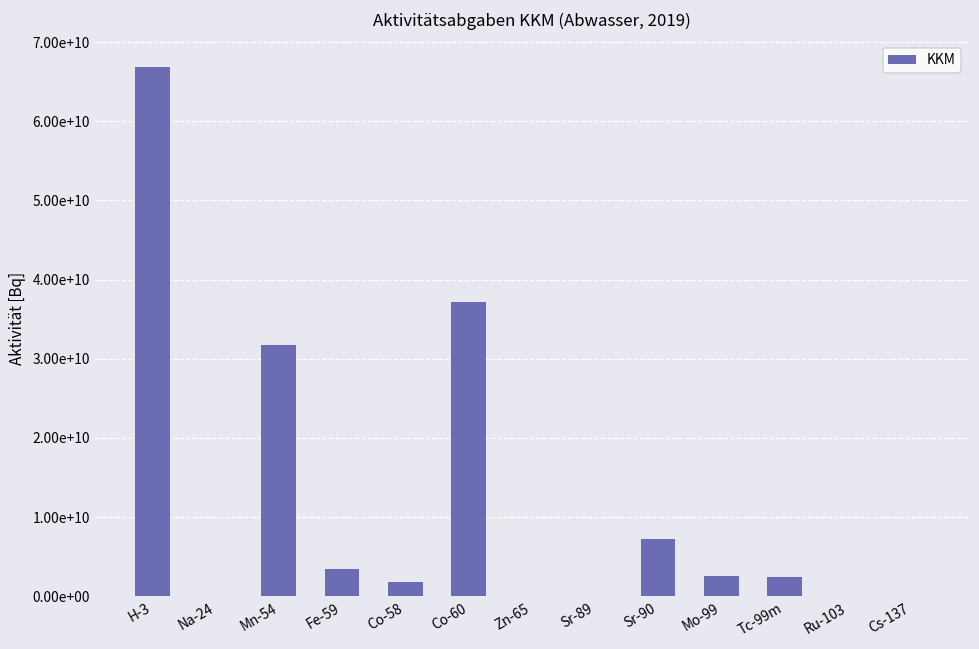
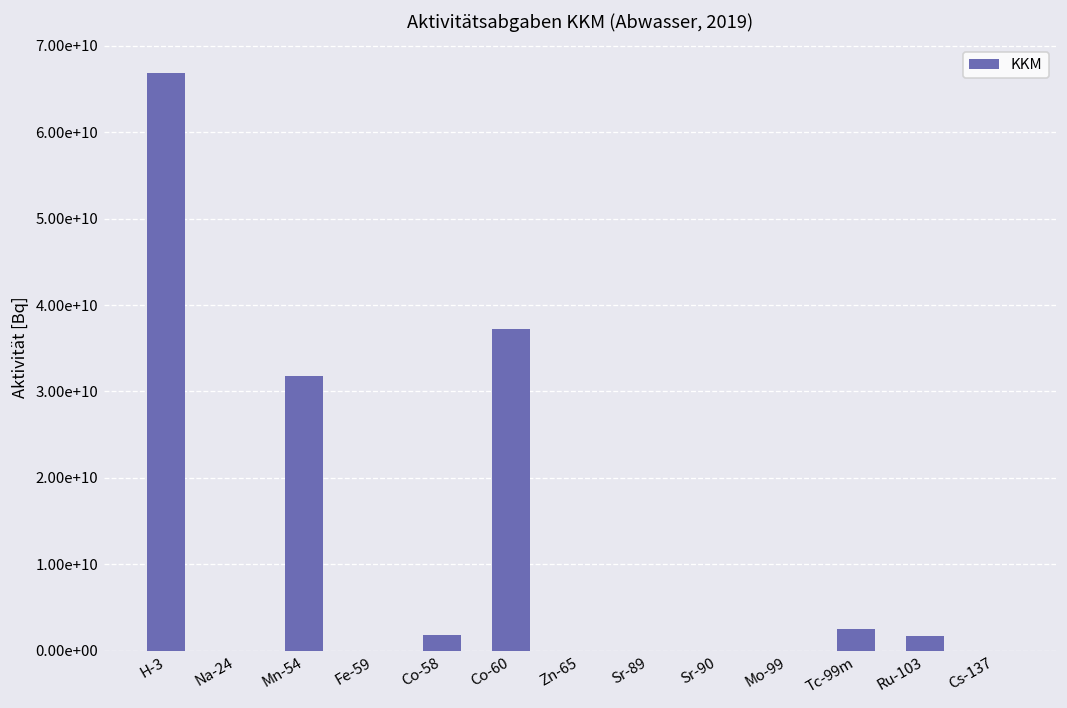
  {
    "H-3": 67000000000,
    "Na-24": 0,
    "Mn-54": 32000000000,
-   "Fe-59": 3000000000,
+   "Fe-59": 0,
    "Co-58": 2000000000,
    "Co-60": 37000000000,
-   "Sr-90": 7000000000,
-   "Mo-99": 3000000000,
+   "Sr-90": 0,
+   "Mo-99": 0,
    "Tc-99m": 2000000000,
-   "Ru-103": 0
+   "Ru-103": 2000000000
  }
